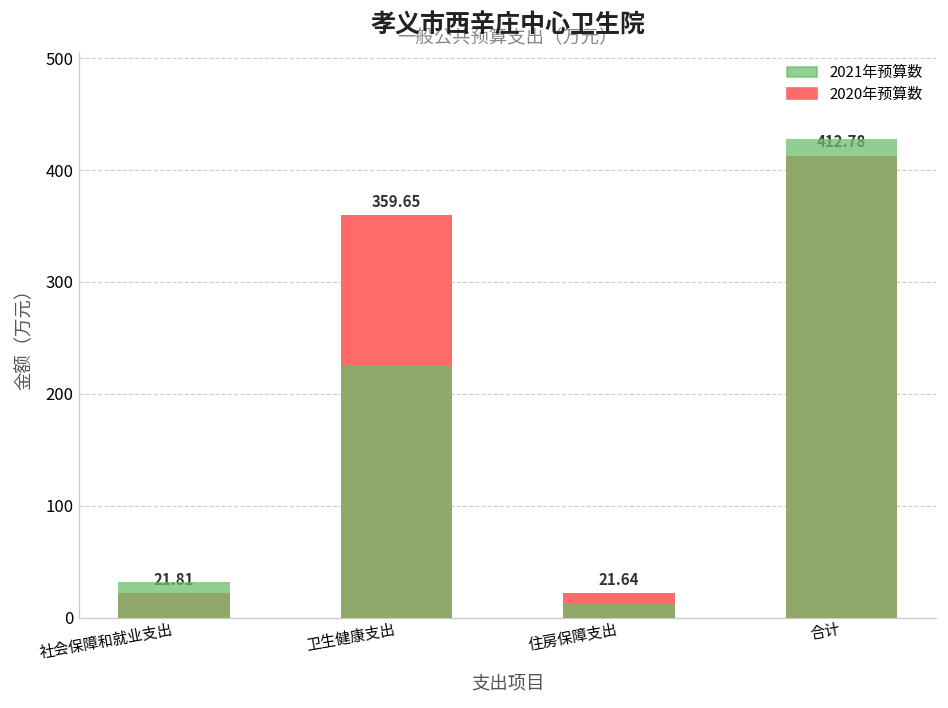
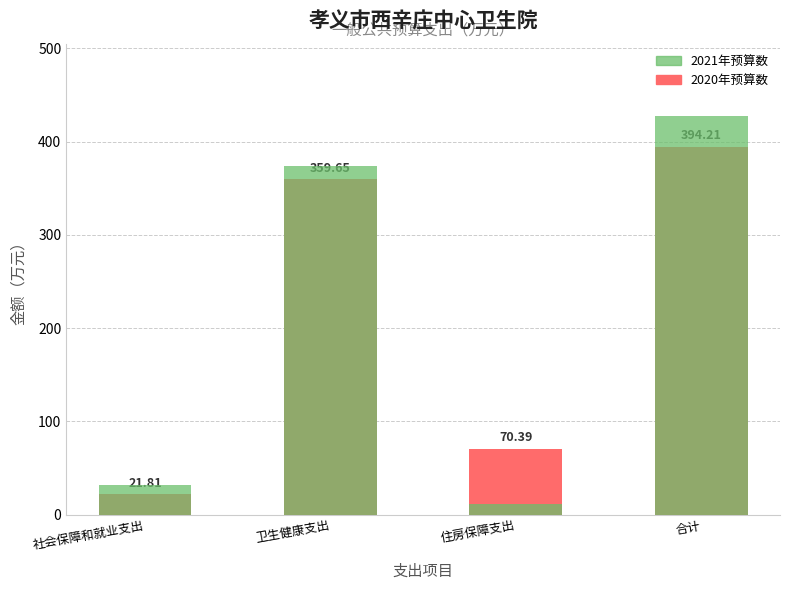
  {
    "2020年预算数": {
-     "住房保障支出": 21.64,
-     "合计": 412.78
+     "住房保障支出": 70.39,
+     "合计": 394.21
    },
    "2021年预算数": {
-     "卫生健康支出": 220
+     "卫生健康支出": 370
    }
  }
